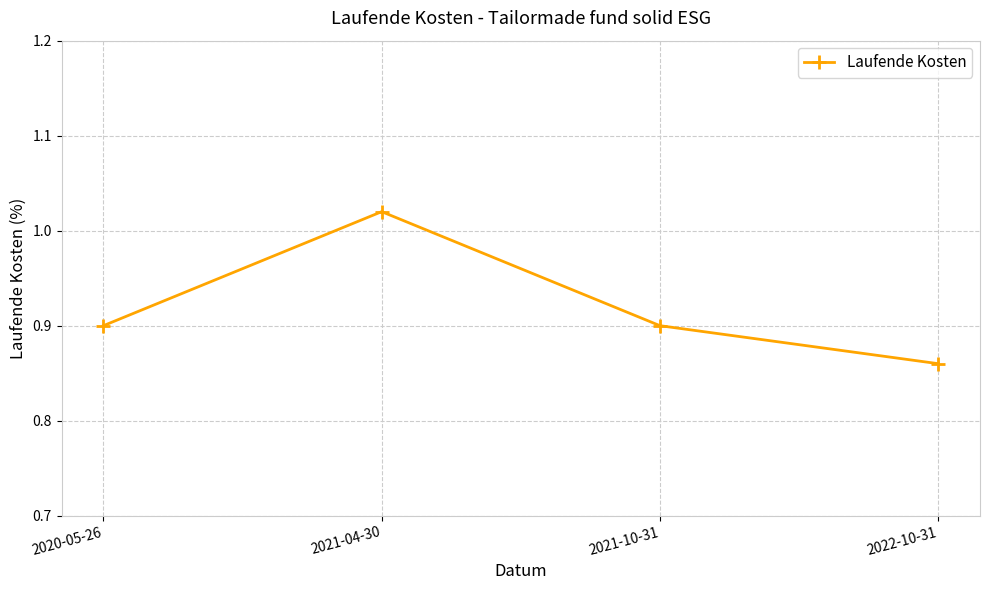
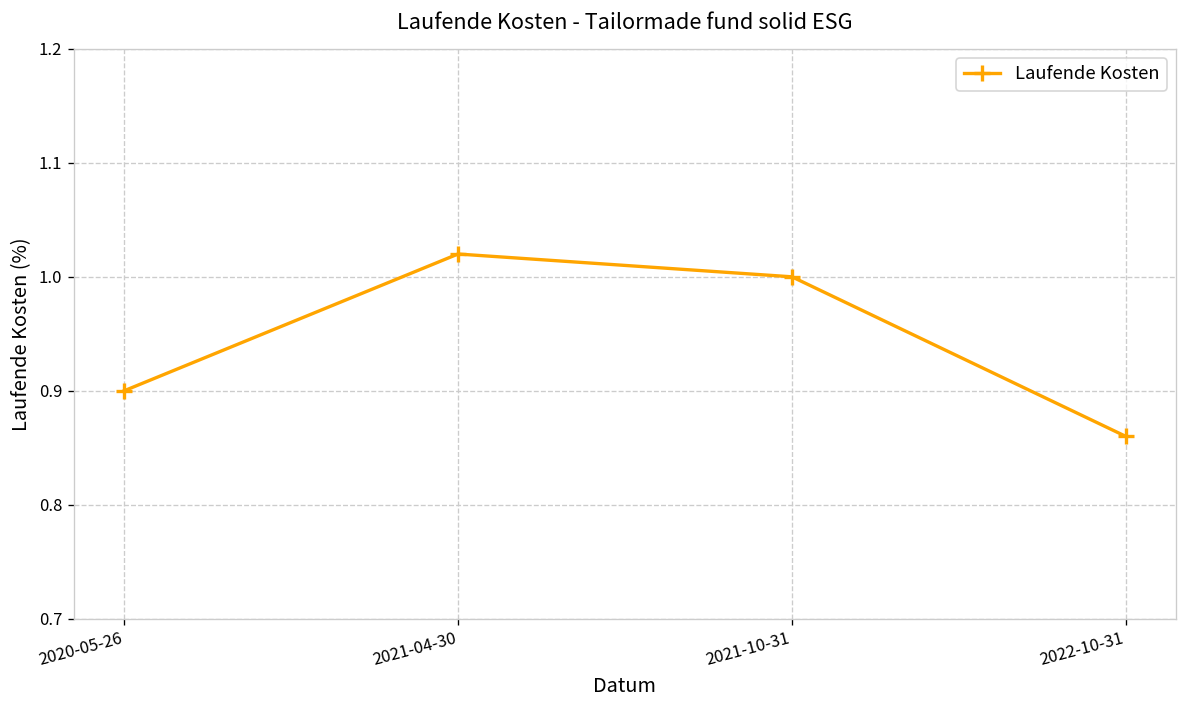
  {
    "2020-05-26": 0.9,
    "2021-04-30": 1.02,
-   "2021-10-31": 0.9,
+   "2021-10-31": 1.0,
    "2022-10-31": 0.86
  }
